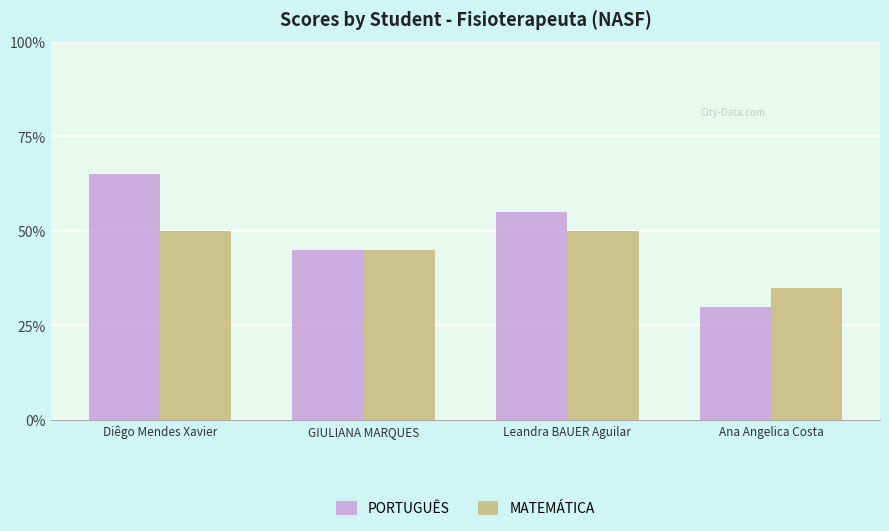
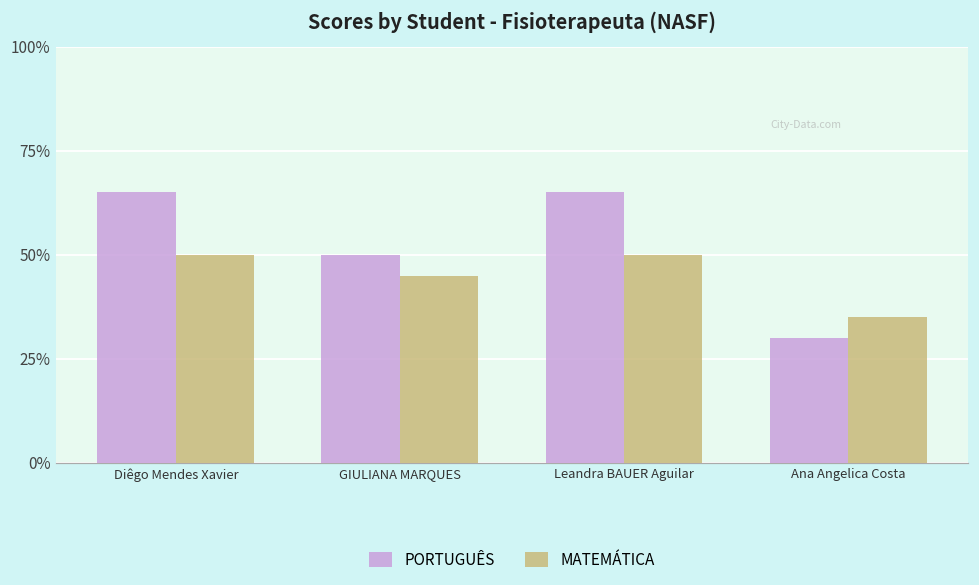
  {
    "PORTUGUÊS": {
      "Diêgo Mendes Xavier": "65%",
-     "GIULIANA MARQUES": "45%",
-     "Leandra BAUER Aguilar": "55%",
+     "GIULIANA MARQUES": "50%",
+     "Leandra BAUER Aguilar": "65%",
      "Ana Angelica Costa": "30%"
    },
    "MATEMÁTICA": {
      "Diêgo Mendes Xavier": "50%",
      "GIULIANA MARQUES": "45%",
      "Leandra BAUER Aguilar": "50%",
      "Ana Angelica Costa": "35%"
    }
  }
